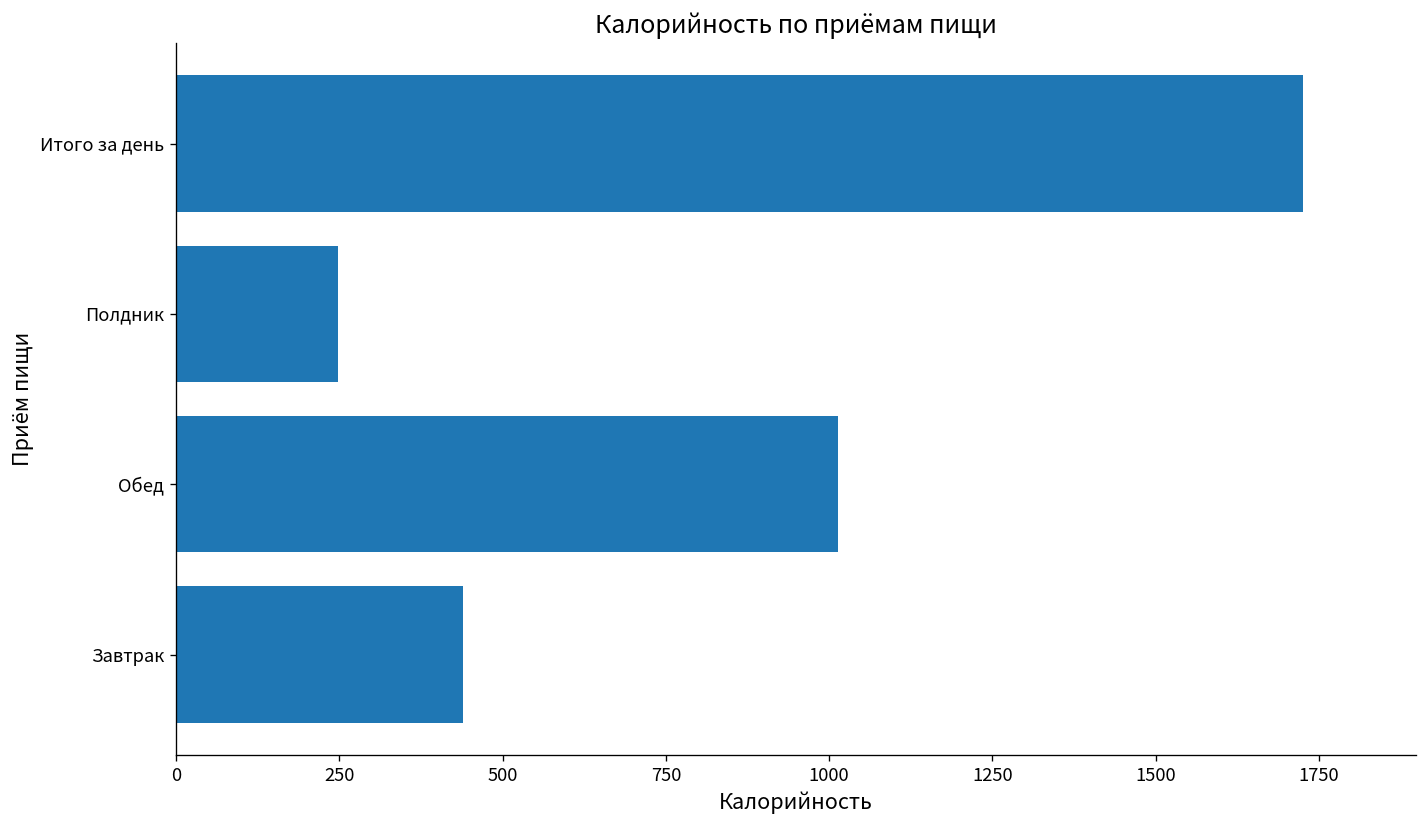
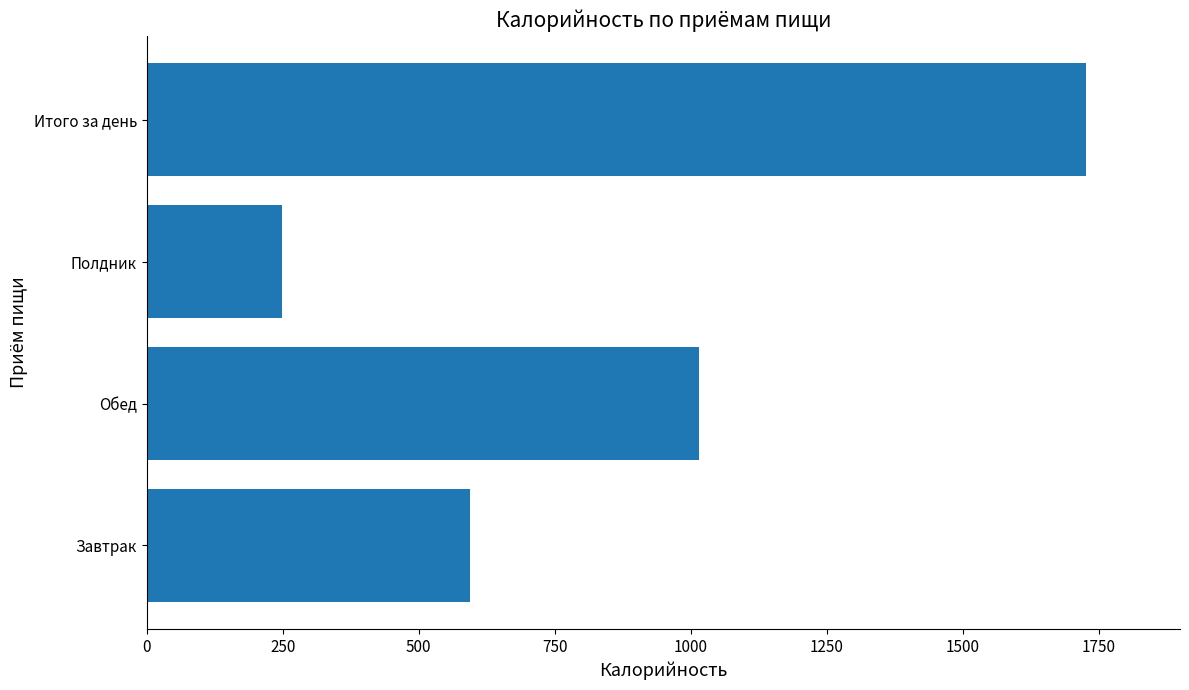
  {
    "Итого за день": 1730,
    "Полдник": 250,
    "Обед": 1010,
-   "Завтрак": 440
+   "Завтрак": 590
  }
